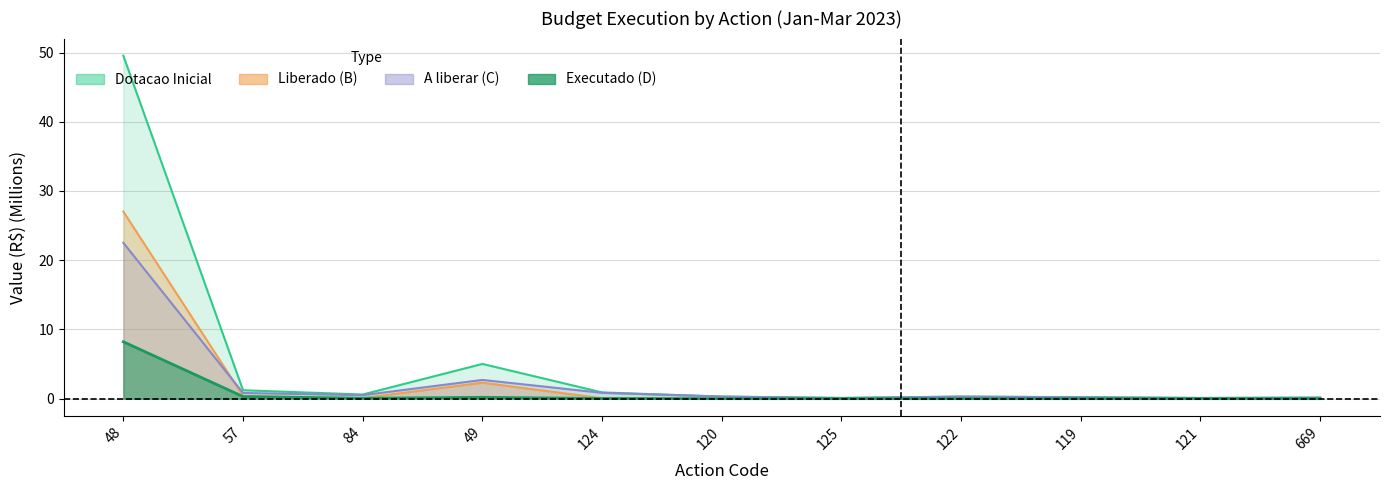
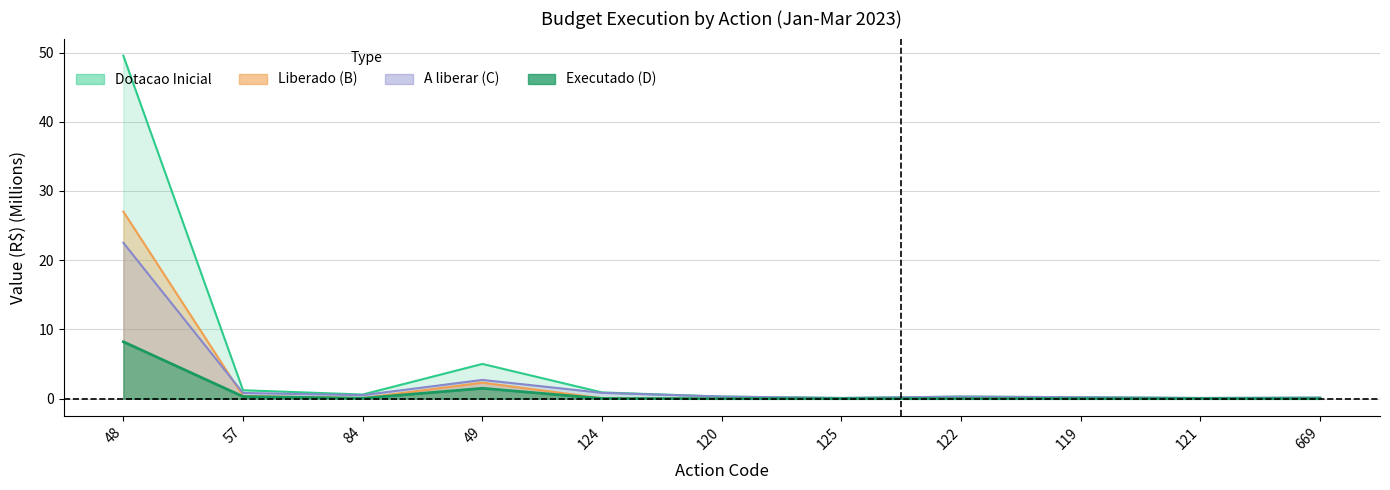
  {
    "Liberado (B)": {
      "48": 27,
      "49": 2
    },
    "Executado (D)": {
      "48": 8,
-     "49": 0
+     "49": 1
    }
  }
